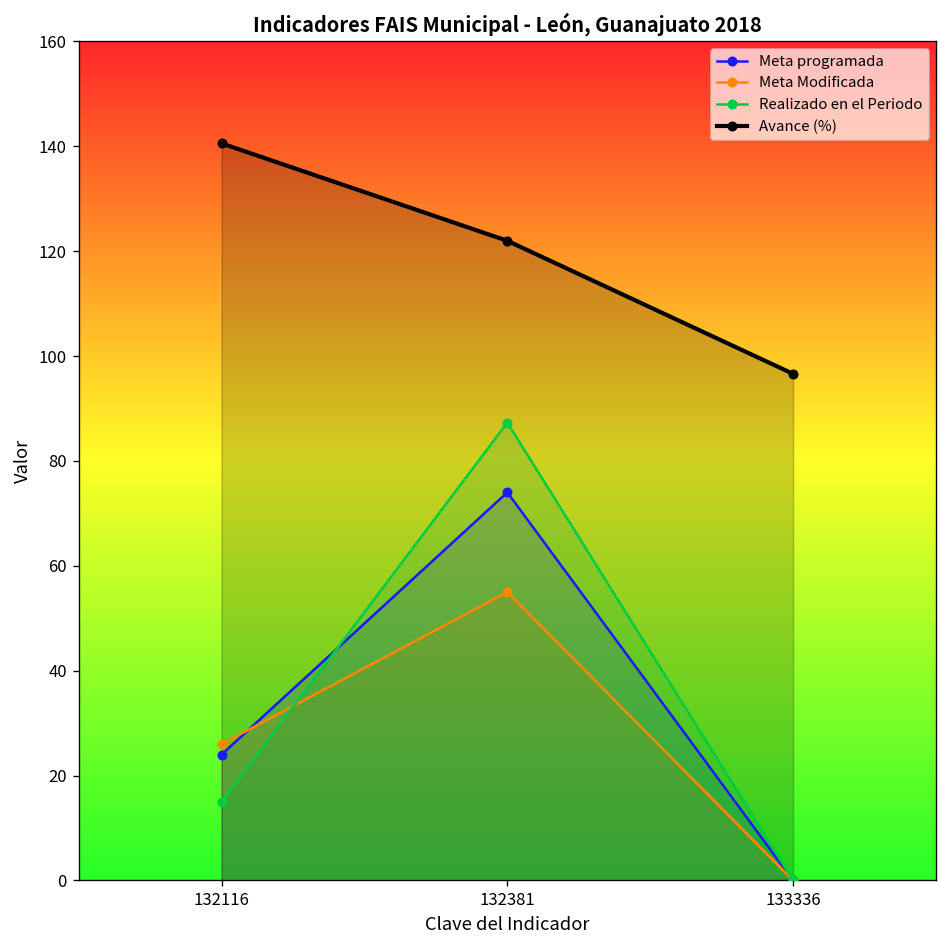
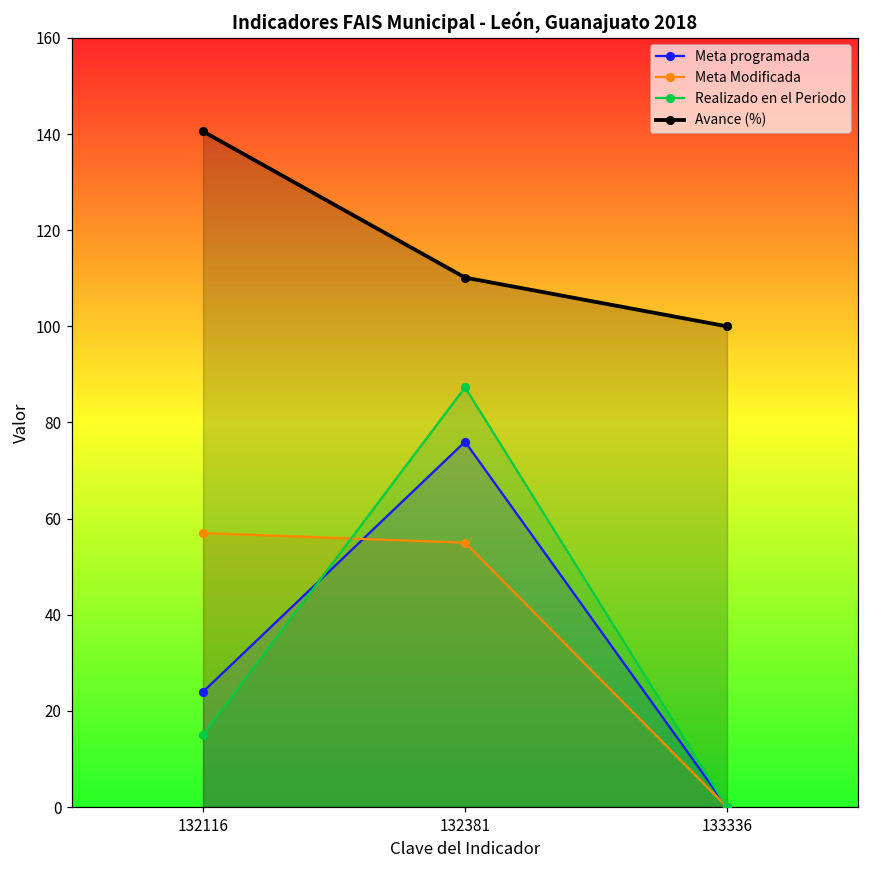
  {
    "Meta programada": {
      "132116": 24,
-     "132381": 74
+     "132381": 76
    },
    "Meta Modificada": {
-     "132116": 26,
+     "132116": 57,
      "132381": 55
    },
    "Realizado en el Periodo": {
      "132116": 15,
      "132381": 87
    },
    "Avance (%)": {
      "132116": 141,
-     "132381": 122,
-     "133336": 97
+     "132381": 110,
+     "133336": 100
    }
  }
